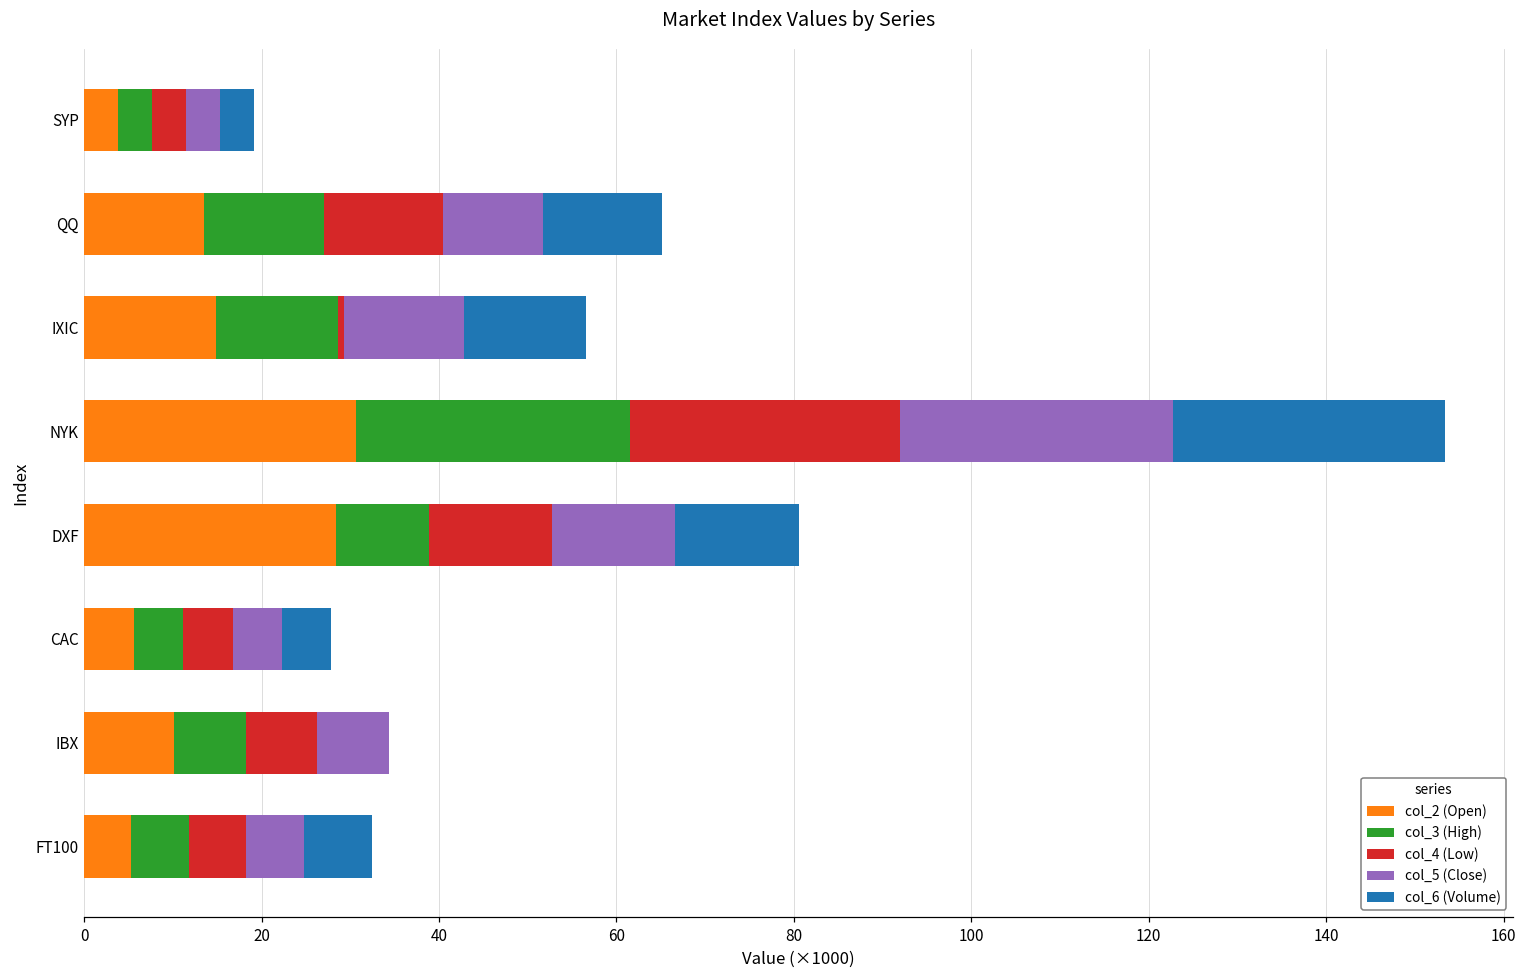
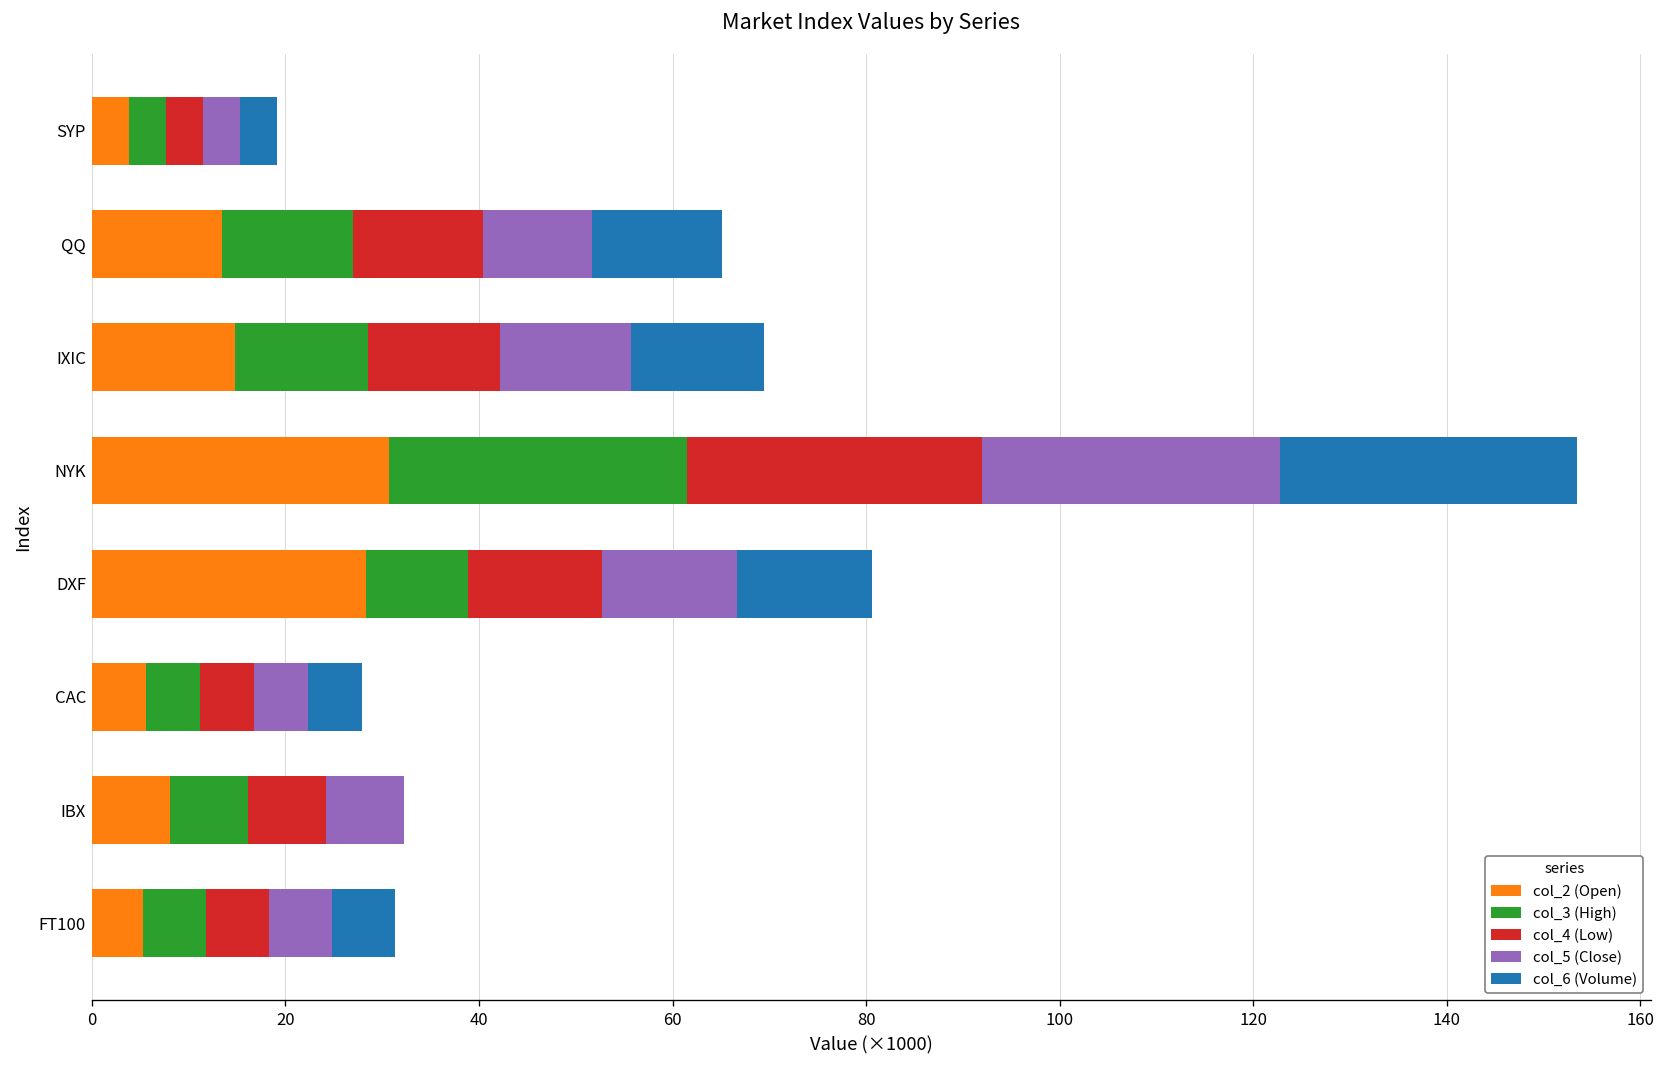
  {
    "col_2 (Open)": {
      "SYP": 4,
      "QQ": 13,
      "IXIC": 15,
      "NYK": 31,
      "DXF": 28,
      "CAC": 6,
-     "IBX": 10,
+     "IBX": 8,
      "FT100": 5
    },
    "col_3 (High)": {
      "SYP": 4,
      "QQ": 14,
      "IXIC": 14,
      "NYK": 31,
      "DXF": 10,
      "CAC": 6,
      "IBX": 8,
      "FT100": 7
    },
    "col_4 (Low)": {
      "SYP": 4,
      "QQ": 13,
-     "IXIC": 1,
+     "IXIC": 14,
      "NYK": 31,
      "DXF": 14,
      "CAC": 6,
      "IBX": 8,
      "FT100": 6
    },
    "col_5 (Close)": {
      "SYP": 4,
      "QQ": 11,
      "IXIC": 14,
      "NYK": 31,
      "DXF": 14,
      "CAC": 6,
      "IBX": 8,
      "FT100": 6
    },
    "col_6 (Volume)": {
      "SYP": 4,
      "QQ": 13,
      "IXIC": 14,
      "NYK": 31,
      "DXF": 14,
      "CAC": 6,
      "IBX": 0,
-     "FT100": 8
+     "FT100": 7
    }
  }
